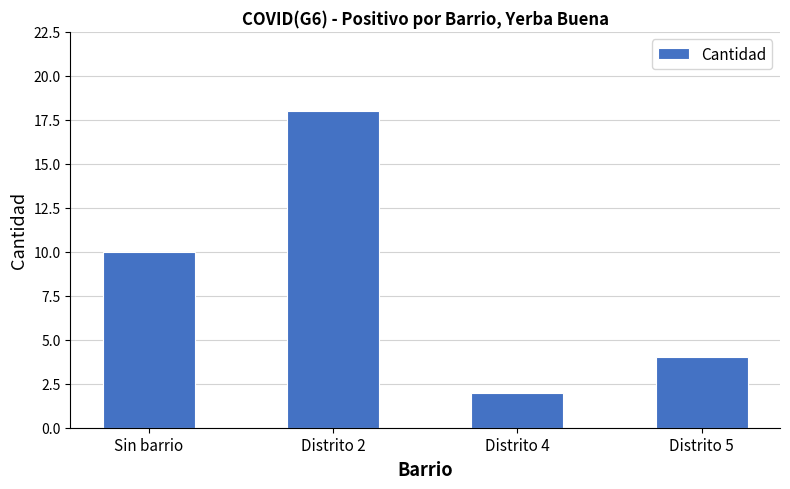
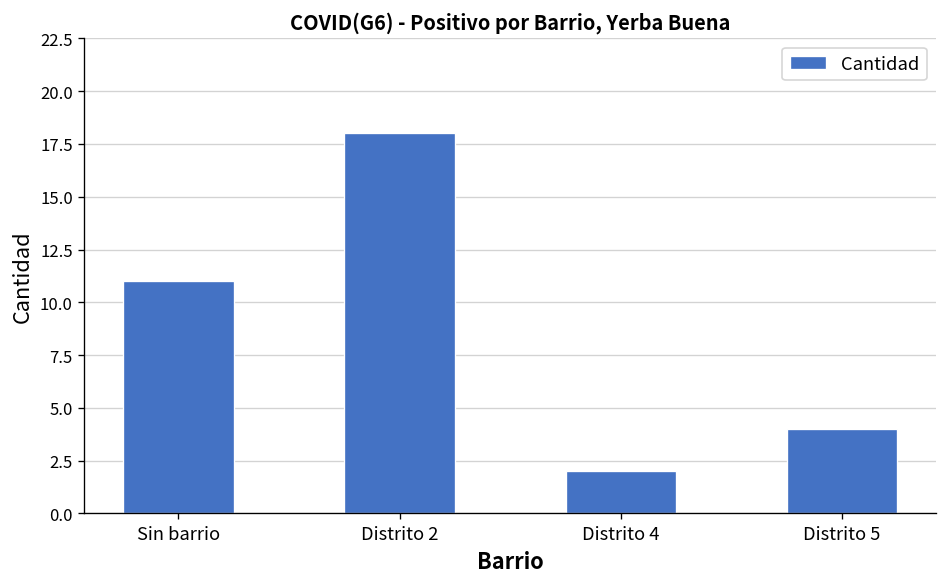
  {
-   "Sin barrio": 10,
+   "Sin barrio": 11,
    "Distrito 2": 18,
    "Distrito 4": 2,
    "Distrito 5": 4
  }
